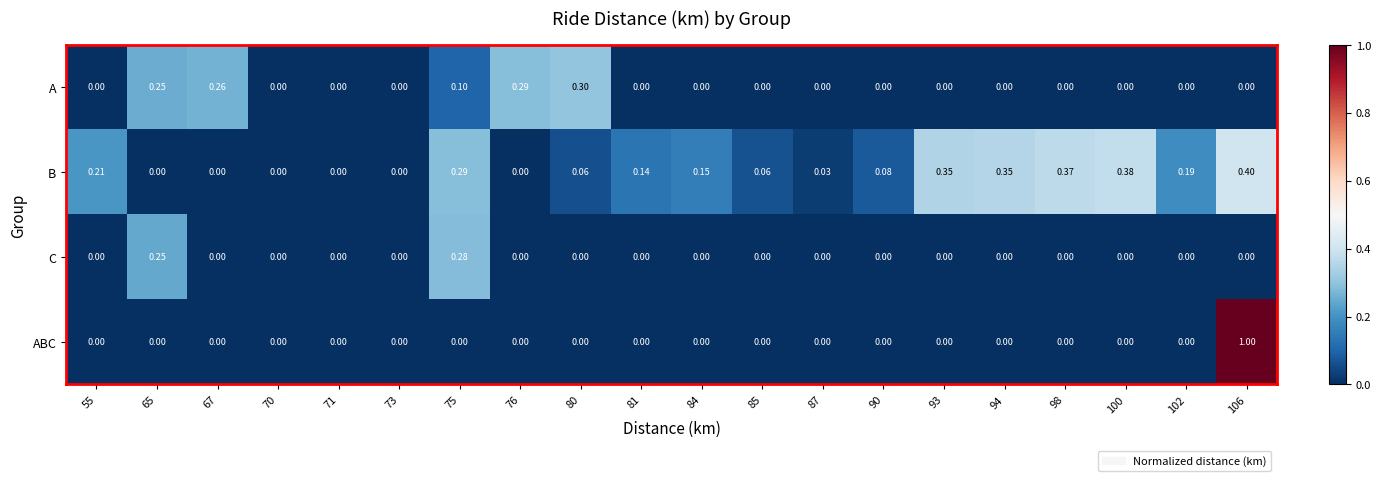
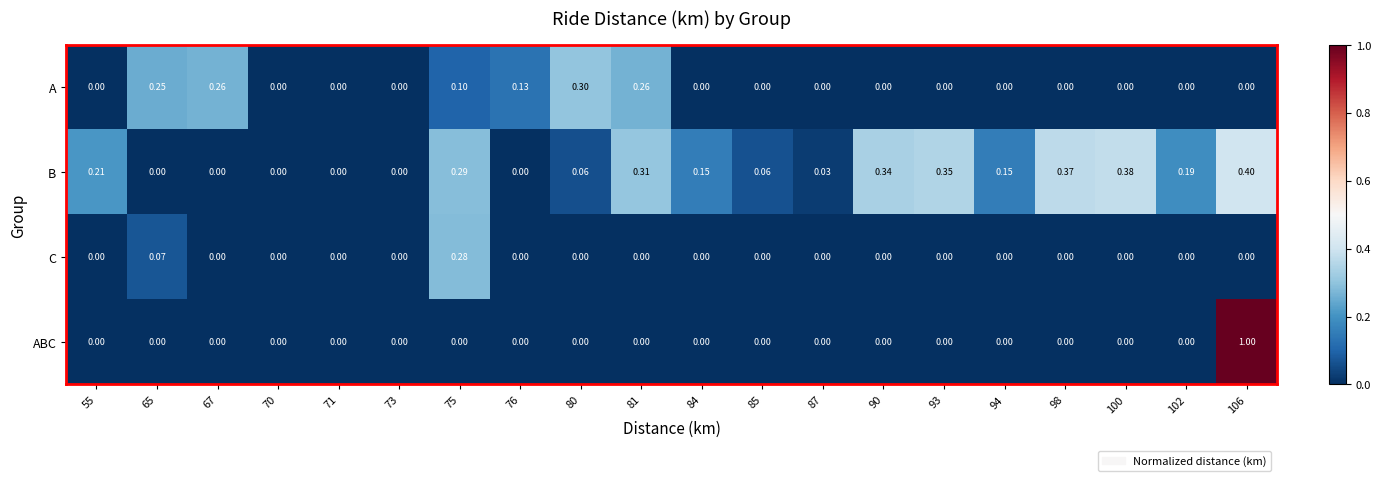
  {
    "A": {
      "55": 0.00,
      "65": 0.25,
      "67": 0.26,
      "70": 0.00,
      "71": 0.00,
      "73": 0.00,
      "75": 0.10,
-     "76": 0.29,
+     "76": 0.13,
      "80": 0.30,
-     "81": 0.00,
+     "81": 0.26,
      "84": 0.00,
      "85": 0.00,
      "87": 0.00,
      "90": 0.00,
      "93": 0.00,
      "94": 0.00,
      "98": 0.00,
      "100": 0.00,
      "102": 0.00,
      "106": 0.00
    },
    "B": {
      "55": 0.21,
      "65": 0.00,
      "67": 0.00,
      "70": 0.00,
      "71": 0.00,
      "73": 0.00,
      "75": 0.29,
      "76": 0.00,
      "80": 0.06,
-     "81": 0.14,
+     "81": 0.31,
      "84": 0.15,
      "85": 0.06,
      "87": 0.03,
-     "90": 0.08,
+     "90": 0.34,
      "93": 0.35,
-     "94": 0.35,
+     "94": 0.15,
      "98": 0.37,
      "100": 0.38,
      "102": 0.19,
      "106": 0.40
    },
    "C": {
      "55": 0.00,
-     "65": 0.25,
+     "65": 0.07,
      "67": 0.00,
      "70": 0.00,
      "71": 0.00,
      "73": 0.00,
      "75": 0.28,
      "76": 0.00,
      "80": 0.00,
      "81": 0.00,
      "84": 0.00,
      "85": 0.00,
      "87": 0.00,
      "90": 0.00,
      "93": 0.00,
      "94": 0.00,
      "98": 0.00,
      "100": 0.00,
      "102": 0.00,
      "106": 0.00
    },
    "ABC": {
      "55": 0.00,
      "65": 0.00,
      "67": 0.00,
      "70": 0.00,
      "71": 0.00,
      "73": 0.00,
      "75": 0.00,
      "76": 0.00,
      "80": 0.00,
      "81": 0.00,
      "84": 0.00,
      "85": 0.00,
      "87": 0.00,
      "90": 0.00,
      "93": 0.00,
      "94": 0.00,
      "98": 0.00,
      "100": 0.00,
      "102": 0.00,
      "106": 1.00
    }
  }
